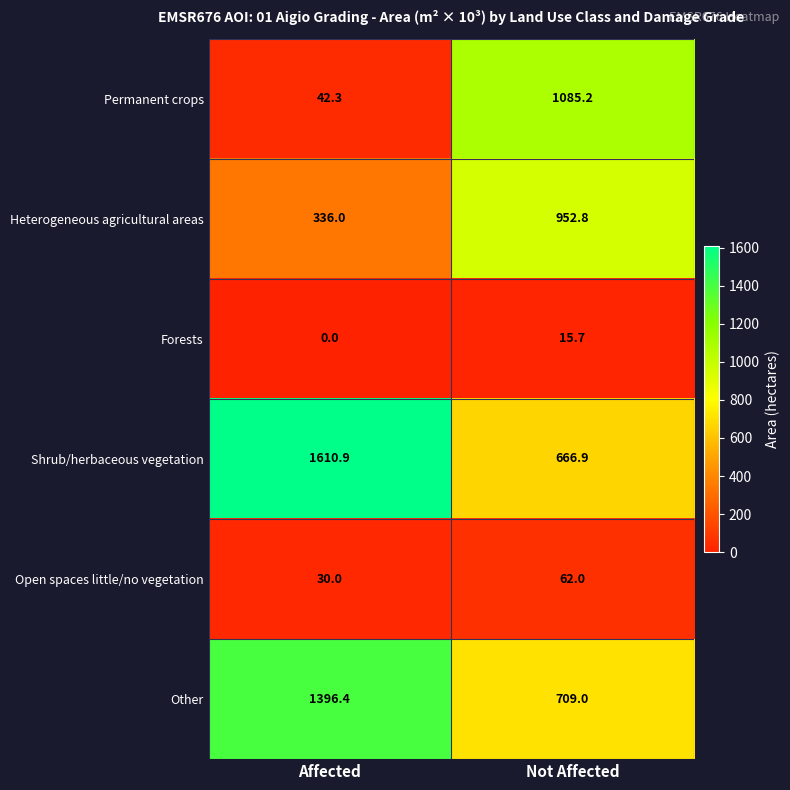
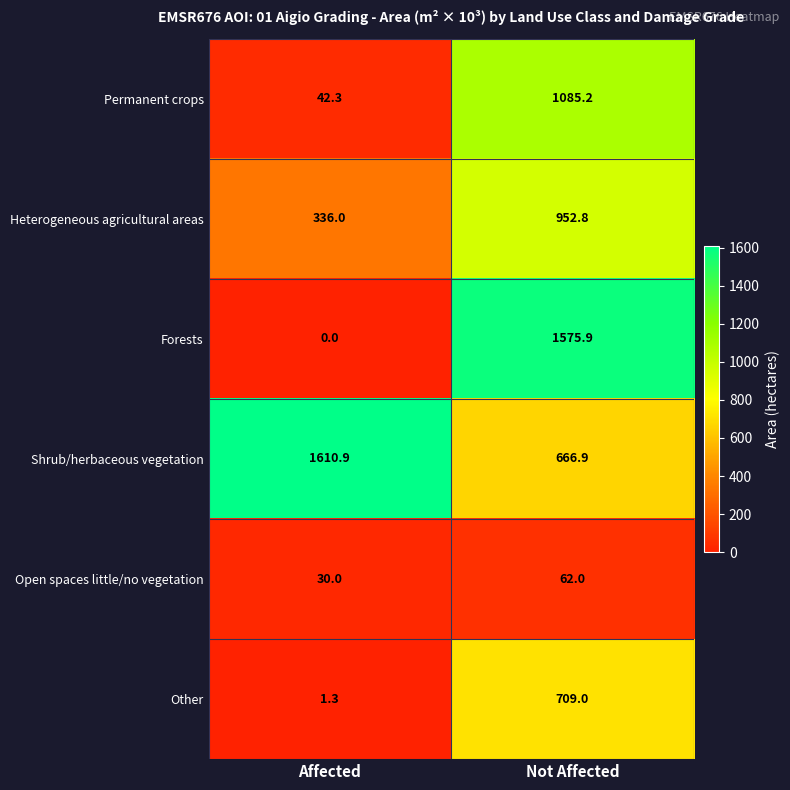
  {
    "Permanent crops": {
      "Affected": 42.3,
      "Not Affected": 1085.2
    },
    "Heterogeneous agricultural areas": {
      "Affected": 336.0,
      "Not Affected": 952.8
    },
    "Forests": {
      "Affected": 0.0,
-     "Not Affected": 15.7
+     "Not Affected": 1575.9
    },
    "Shrub/herbaceous vegetation": {
      "Affected": 1610.9,
      "Not Affected": 666.9
    },
    "Open spaces little/no vegetation": {
      "Affected": 30.0,
      "Not Affected": 62.0
    },
    "Other": {
-     "Affected": 1396.4,
+     "Affected": 1.3,
      "Not Affected": 709.0
    }
  }
